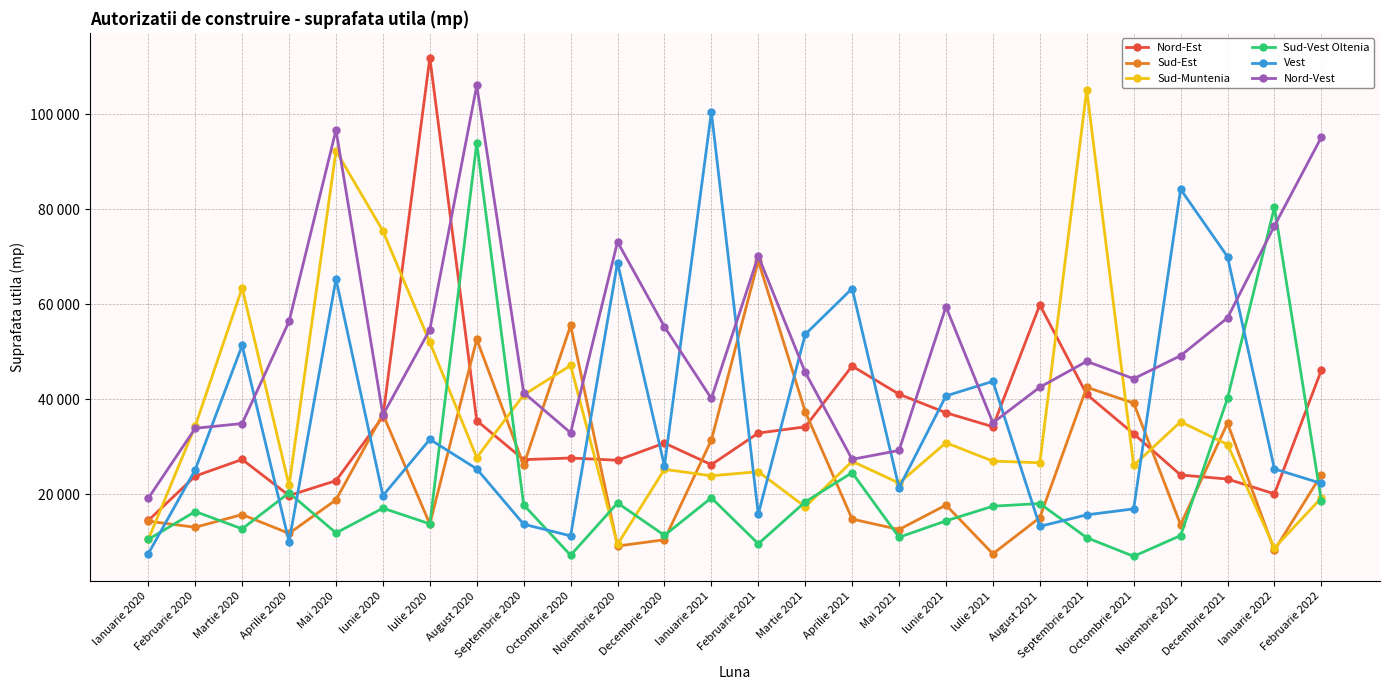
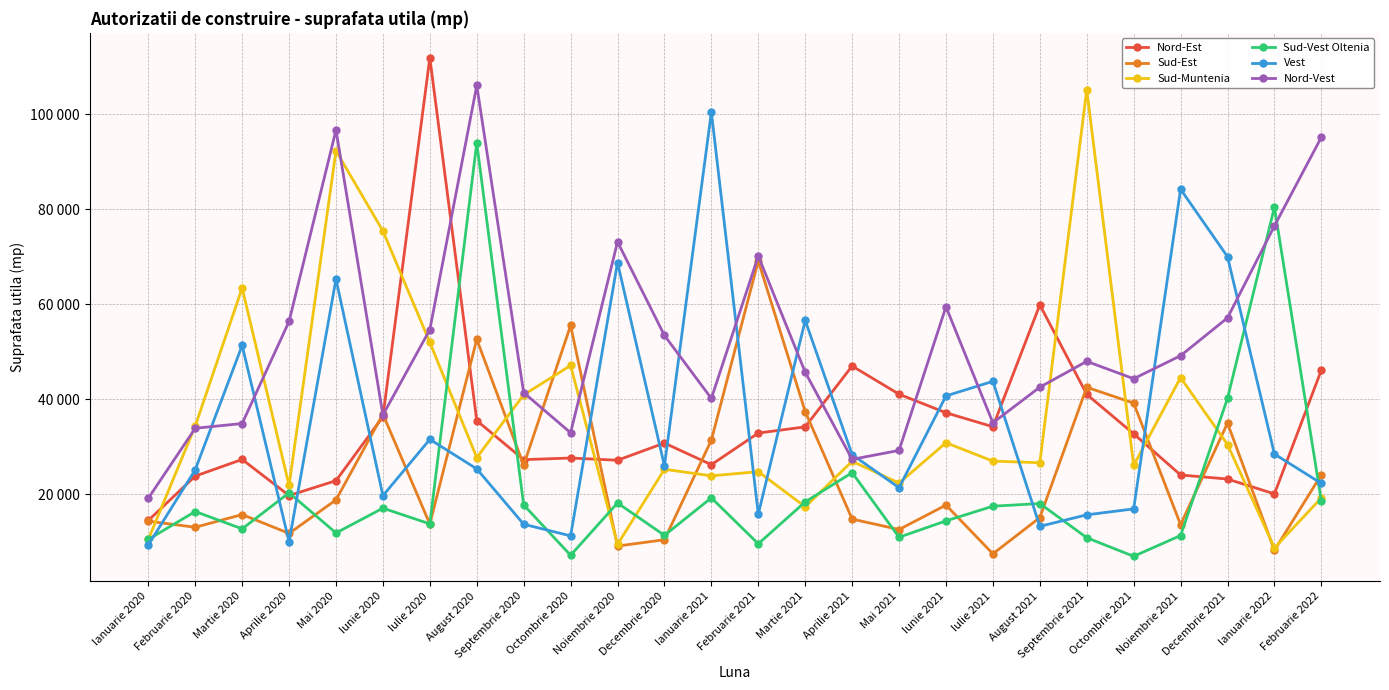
  {
    "Sud-Muntenia": {
      "Martie 2020": 63000,
      "Aprilie 2020": 22000,
      "Mai 2020": 92000,
      "Iunie 2020": 75000,
      "Iulie 2020": 52000,
      "August 2020": 28000,
      "Octombrie 2020": 47000,
      "Decembrie 2020": 25000,
      "Ianuarie 2021": 24000,
      "Februarie 2021": 25000,
      "Martie 2021": 17000,
      "Mai 2021": 22000,
      "Iunie 2021": 31000,
      "Iulie 2021": 27000,
      "August 2021": 27000,
      "Septembrie 2021": 105000,
      "Octombrie 2021": 26000,
-     "Noiembrie 2021": 35000,
+     "Noiembrie 2021": 45000,
      "Decembrie 2021": 30000,
      "Februarie 2022": 19000
    },
    "Sud-Vest Oltenia": {
      "Februarie 2020": 16000,
      "Martie 2020": 13000,
      "Aprilie 2020": 20000,
      "Mai 2020": 12000,
      "Iunie 2020": 17000,
      "August 2020": 94000,
      "Septembrie 2020": 18000,
      "Octombrie 2020": 7000,
      "Noiembrie 2020": 18000,
      "Decembrie 2020": 11000,
      "Ianuarie 2021": 19000,
      "Februarie 2021": 10000,
      "Martie 2021": 18000,
      "Aprilie 2021": 25000,
      "Mai 2021": 11000,
      "Iunie 2021": 14000,
      "Iulie 2021": 17000,
      "August 2021": 18000,
      "Septembrie 2021": 11000,
      "Octombrie 2021": 7000,
      "Noiembrie 2021": 11000,
      "Decembrie 2021": 40000,
      "Ianuarie 2022": 80000,
      "Februarie 2022": 19000
    },
    "Vest": {
-     "Ianuarie 2020": 7000,
+     "Ianuarie 2020": 9000,
      "Februarie 2020": 25000,
      "Martie 2020": 51000,
      "Aprilie 2020": 10000,
      "Mai 2020": 65000,
      "Iunie 2020": 20000,
      "Iulie 2020": 32000,
      "August 2020": 25000,
      "Septembrie 2020": 14000,
      "Octombrie 2020": 11000,
      "Noiembrie 2020": 69000,
      "Decembrie 2020": 26000,
      "Ianuarie 2021": 100000,
      "Februarie 2021": 16000,
-     "Martie 2021": 54000,
-     "Aprilie 2021": 63000,
+     "Martie 2021": 57000,
+     "Aprilie 2021": 28000,
      "Mai 2021": 21000,
      "Iunie 2021": 41000,
      "Iulie 2021": 44000,
      "August 2021": 13000,
      "Septembrie 2021": 16000,
      "Octombrie 2021": 17000,
      "Noiembrie 2021": 84000,
      "Decembrie 2021": 70000,
-     "Ianuarie 2022": 25000,
+     "Ianuarie 2022": 28000,
      "Februarie 2022": 22000
    },
    "Nord-Vest": {
      "Ianuarie 2020": 19000,
      "Martie 2020": 35000,
      "Aprilie 2020": 56000,
      "Mai 2020": 97000,
      "Iulie 2020": 55000,
      "August 2020": 106000,
      "Octombrie 2020": 33000,
      "Noiembrie 2020": 73000,
-     "Decembrie 2020": 55000,
+     "Decembrie 2020": 53000,
      "Ianuarie 2021": 40000,
      "Februarie 2021": 70000,
      "Martie 2021": 46000,
      "Mai 2021": 29000,
      "Iunie 2021": 59000,
      "Iulie 2021": 35000,
      "August 2021": 43000,
      "Septembrie 2021": 48000,
      "Octombrie 2021": 44000,
      "Noiembrie 2021": 49000,
      "Decembrie 2021": 57000,
      "Ianuarie 2022": 77000,
      "Februarie 2022": 95000
    }
  }
